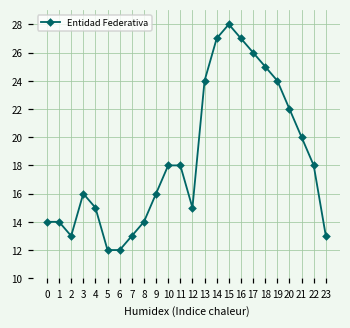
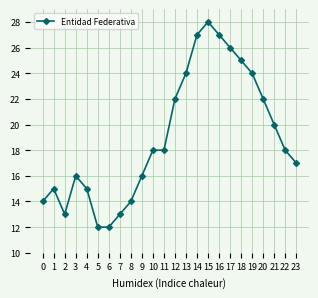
  {
    "0": 14,
-   "1": 14,
+   "1": 15,
    "2": 13,
    "3": 16,
    "4": 15,
    "5": 12,
    "6": 12,
    "7": 13,
    "8": 14,
    "9": 16,
    "10": 18,
    "11": 18,
-   "12": 15,
+   "12": 22,
    "13": 24,
    "14": 27,
    "15": 28,
    "16": 27,
    "17": 26,
    "18": 25,
    "19": 24,
    "20": 22,
    "21": 20,
    "22": 18,
-   "23": 13
+   "23": 17
  }
